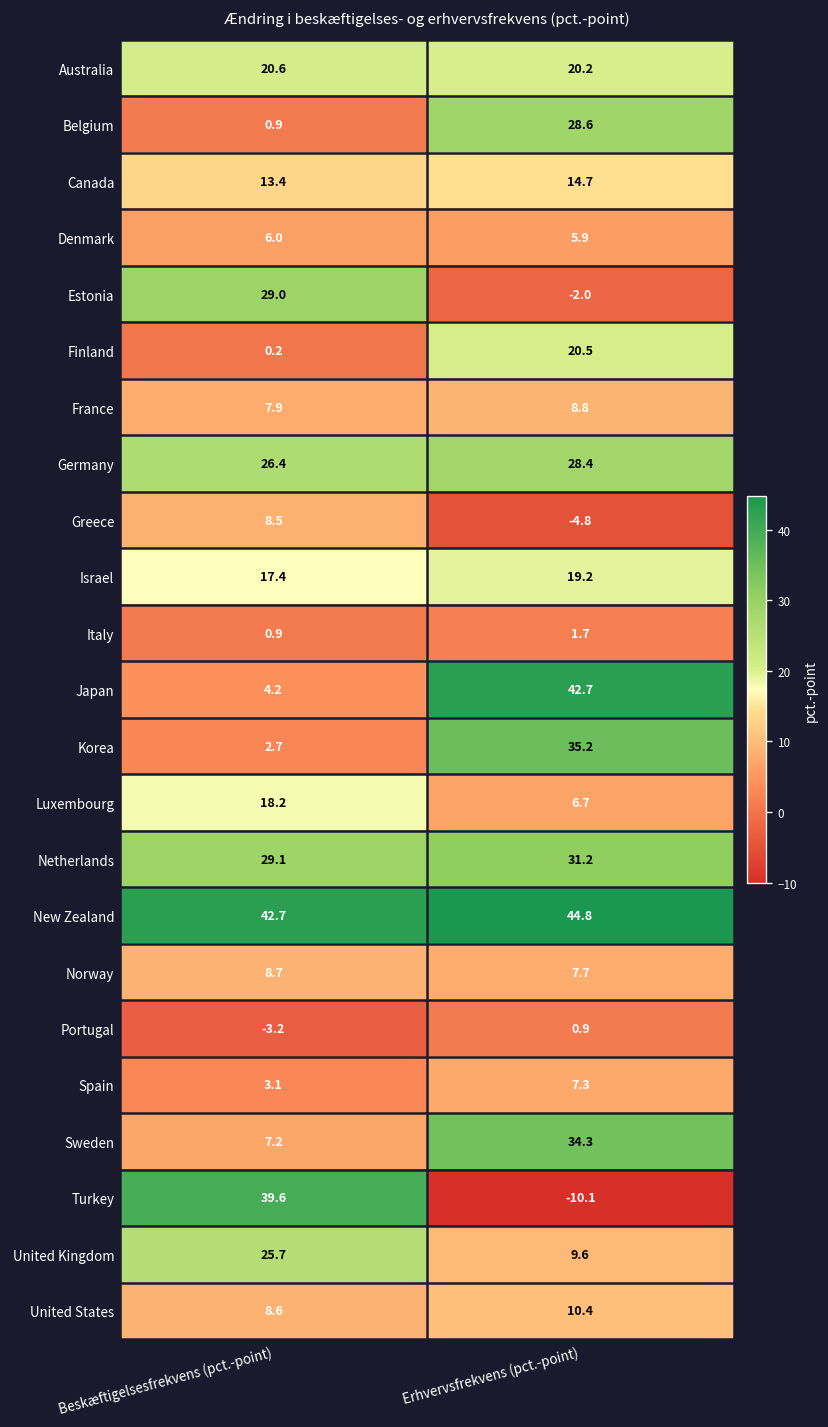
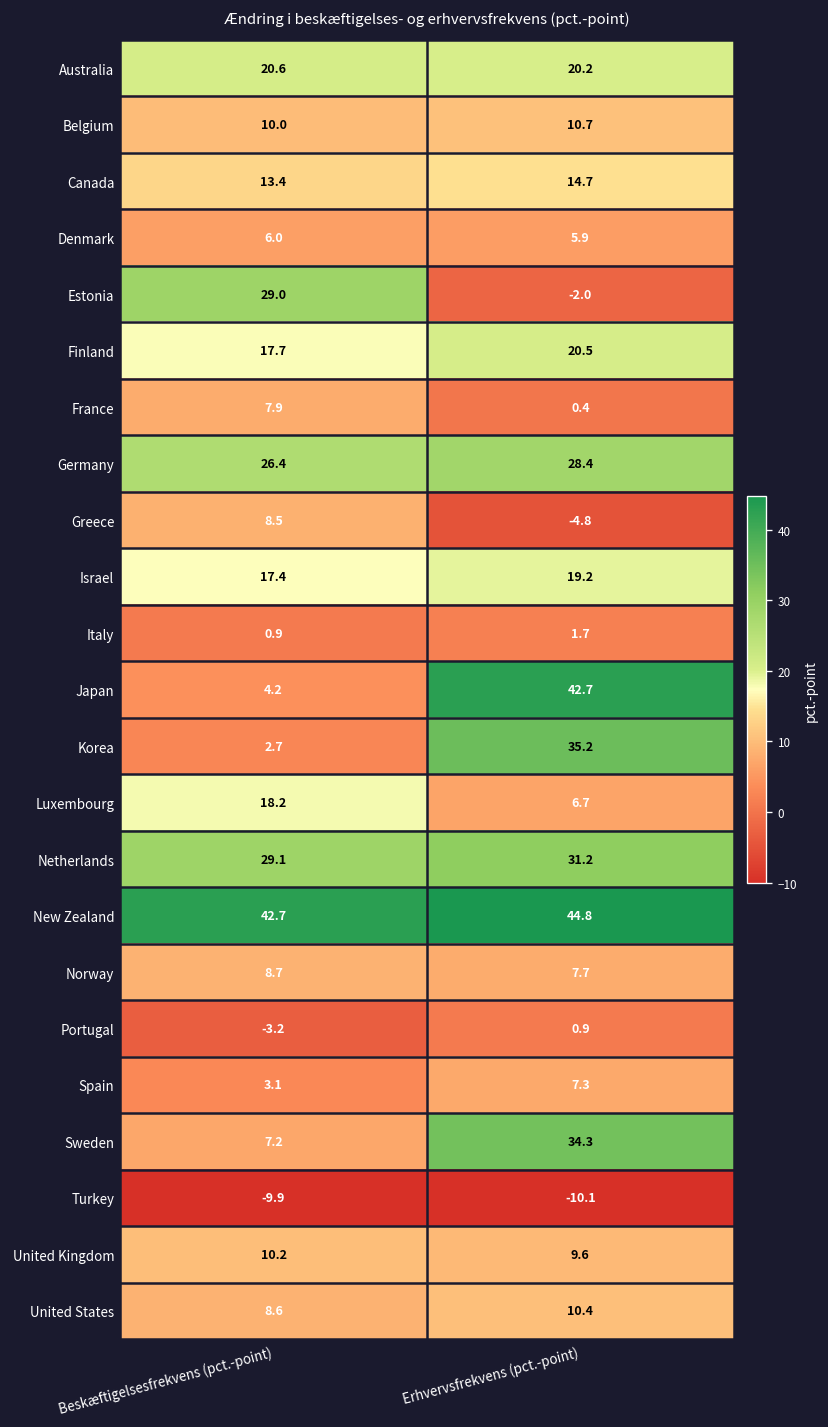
  {
    "Australia": {
      "Beskæftigelsesfrekvens (pct.-point)": 20.6,
      "Erhvervsfrekvens (pct.-point)": 20.2
    },
    "Belgium": {
-     "Beskæftigelsesfrekvens (pct.-point)": 0.9,
-     "Erhvervsfrekvens (pct.-point)": 28.6
+     "Beskæftigelsesfrekvens (pct.-point)": 10.0,
+     "Erhvervsfrekvens (pct.-point)": 10.7
    },
    "Canada": {
      "Beskæftigelsesfrekvens (pct.-point)": 13.4,
      "Erhvervsfrekvens (pct.-point)": 14.7
    },
    "Denmark": {
      "Beskæftigelsesfrekvens (pct.-point)": 6.0,
      "Erhvervsfrekvens (pct.-point)": 5.9
    },
    "Estonia": {
      "Beskæftigelsesfrekvens (pct.-point)": 29.0,
      "Erhvervsfrekvens (pct.-point)": -2.0
    },
    "Finland": {
-     "Beskæftigelsesfrekvens (pct.-point)": 0.2,
+     "Beskæftigelsesfrekvens (pct.-point)": 17.7,
      "Erhvervsfrekvens (pct.-point)": 20.5
    },
    "France": {
      "Beskæftigelsesfrekvens (pct.-point)": 7.9,
-     "Erhvervsfrekvens (pct.-point)": 8.8
+     "Erhvervsfrekvens (pct.-point)": 0.4
    },
    "Germany": {
      "Beskæftigelsesfrekvens (pct.-point)": 26.4,
      "Erhvervsfrekvens (pct.-point)": 28.4
    },
    "Greece": {
      "Beskæftigelsesfrekvens (pct.-point)": 8.5,
      "Erhvervsfrekvens (pct.-point)": -4.8
    },
    "Israel": {
      "Beskæftigelsesfrekvens (pct.-point)": 17.4,
      "Erhvervsfrekvens (pct.-point)": 19.2
    },
    "Italy": {
      "Beskæftigelsesfrekvens (pct.-point)": 0.9,
      "Erhvervsfrekvens (pct.-point)": 1.7
    },
    "Japan": {
      "Beskæftigelsesfrekvens (pct.-point)": 4.2,
      "Erhvervsfrekvens (pct.-point)": 42.7
    },
    "Korea": {
      "Beskæftigelsesfrekvens (pct.-point)": 2.7,
      "Erhvervsfrekvens (pct.-point)": 35.2
    },
    "Luxembourg": {
      "Beskæftigelsesfrekvens (pct.-point)": 18.2,
      "Erhvervsfrekvens (pct.-point)": 6.7
    },
    "Netherlands": {
      "Beskæftigelsesfrekvens (pct.-point)": 29.1,
      "Erhvervsfrekvens (pct.-point)": 31.2
    },
    "New Zealand": {
      "Beskæftigelsesfrekvens (pct.-point)": 42.7,
      "Erhvervsfrekvens (pct.-point)": 44.8
    },
    "Norway": {
      "Beskæftigelsesfrekvens (pct.-point)": 8.7,
      "Erhvervsfrekvens (pct.-point)": 7.7
    },
    "Portugal": {
      "Beskæftigelsesfrekvens (pct.-point)": -3.2,
      "Erhvervsfrekvens (pct.-point)": 0.9
    },
    "Spain": {
      "Beskæftigelsesfrekvens (pct.-point)": 3.1,
      "Erhvervsfrekvens (pct.-point)": 7.3
    },
    "Sweden": {
      "Beskæftigelsesfrekvens (pct.-point)": 7.2,
      "Erhvervsfrekvens (pct.-point)": 34.3
    },
    "Turkey": {
-     "Beskæftigelsesfrekvens (pct.-point)": 39.6,
+     "Beskæftigelsesfrekvens (pct.-point)": -9.9,
      "Erhvervsfrekvens (pct.-point)": -10.1
    },
    "United Kingdom": {
-     "Beskæftigelsesfrekvens (pct.-point)": 25.7,
+     "Beskæftigelsesfrekvens (pct.-point)": 10.2,
      "Erhvervsfrekvens (pct.-point)": 9.6
    },
    "United States": {
      "Beskæftigelsesfrekvens (pct.-point)": 8.6,
      "Erhvervsfrekvens (pct.-point)": 10.4
    }
  }
